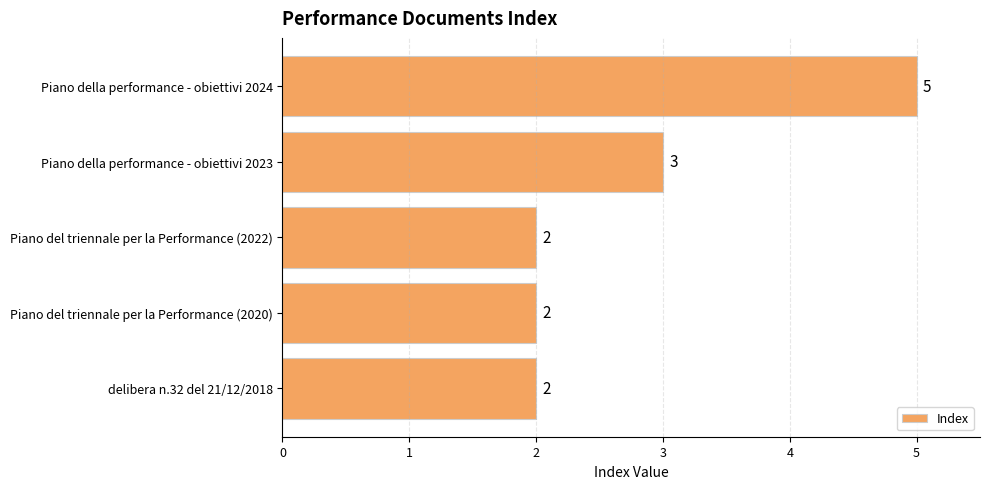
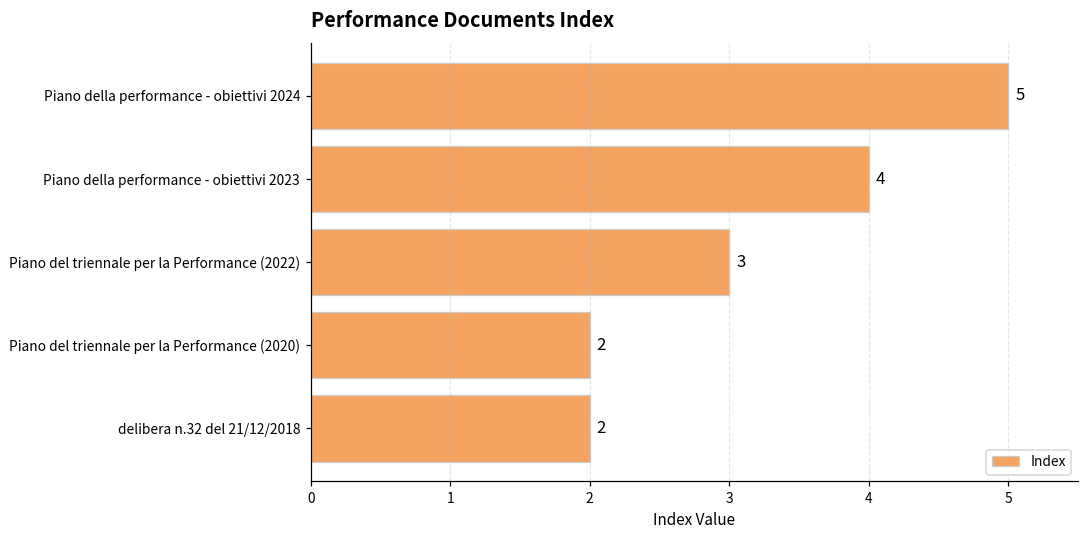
  {
    "Piano della performance - obiettivi 2024": 5,
-   "Piano della performance - obiettivi 2023": 3,
-   "Piano del triennale per la Performance (2022)": 2,
+   "Piano della performance - obiettivi 2023": 4,
+   "Piano del triennale per la Performance (2022)": 3,
    "Piano del triennale per la Performance (2020)": 2,
    "delibera n.32 del 21/12/2018": 2
  }
